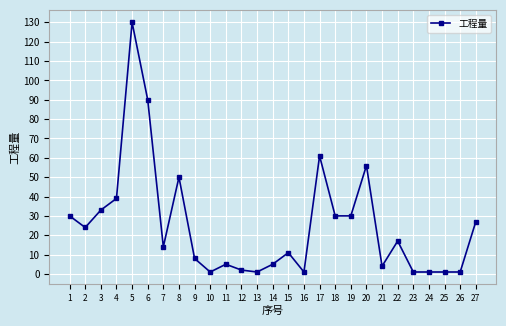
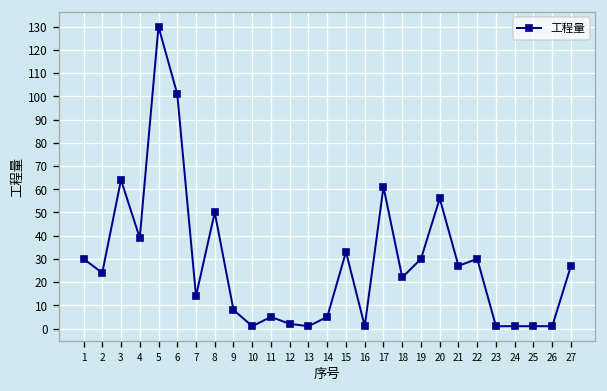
  {
    "1": 30,
    "2": 24,
-   "3": 33,
+   "3": 64,
    "4": 39,
    "5": 130,
-   "6": 90,
+   "6": 101,
    "7": 14,
    "8": 50,
    "9": 8,
    "10": 1,
    "11": 5,
    "12": 2,
    "13": 1,
    "14": 5,
-   "15": 11,
+   "15": 33,
    "16": 1,
    "17": 61,
-   "18": 30,
+   "18": 22,
    "19": 30,
    "20": 56,
-   "21": 4,
-   "22": 17,
+   "21": 27,
+   "22": 30,
    "23": 1,
    "24": 1,
    "25": 1,
    "26": 1,
    "27": 27
  }
